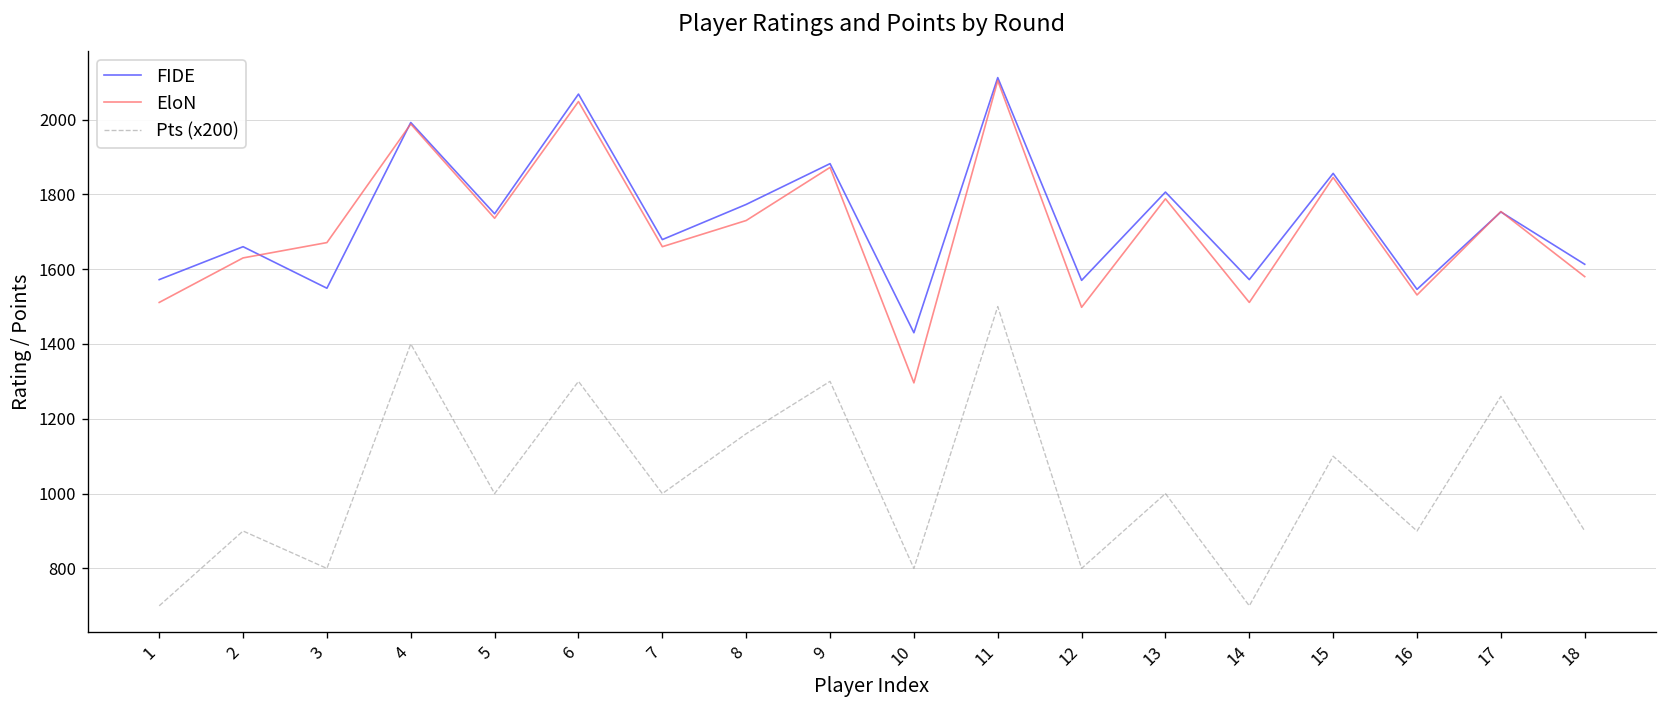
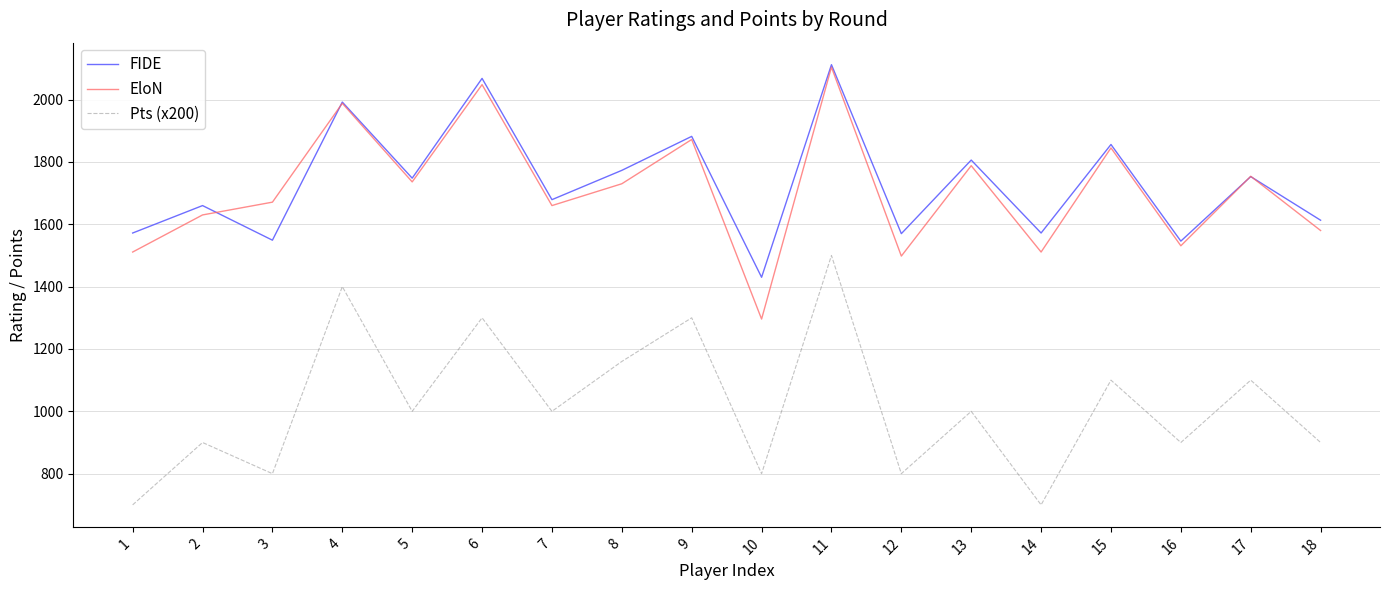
  {
    "FIDE": {
      "1": 1570,
      "2": 1660,
      "3": 1550,
      "5": 1750,
      "6": 2070,
      "7": 1680,
      "8": 1770,
      "9": 1880,
      "10": 1430,
      "12": 1570,
      "13": 1810,
      "14": 1570,
      "15": 1860,
      "16": 1550,
      "18": 1610
    },
    "EloN": {
      "1": 1510,
      "2": 1630,
      "3": 1670,
      "5": 1740,
      "6": 2050,
      "7": 1660,
      "8": 1730,
      "9": 1870,
      "10": 1300,
      "12": 1500,
      "13": 1790,
      "14": 1510,
      "15": 1850,
      "16": 1530,
      "18": 1580
    },
    "Pts (x200)": {
      "1": 700,
      "2": 900,
      "3": 800,
      "4": 1400,
      "5": 1000,
      "6": 1300,
      "7": 1000,
      "8": 1160,
      "9": 1300,
      "10": 800,
      "11": 1500,
      "12": 800,
      "13": 1000,
      "14": 700,
      "15": 1100,
      "16": 900,
-     "17": 1260,
+     "17": 1100,
      "18": 900
    }
  }
